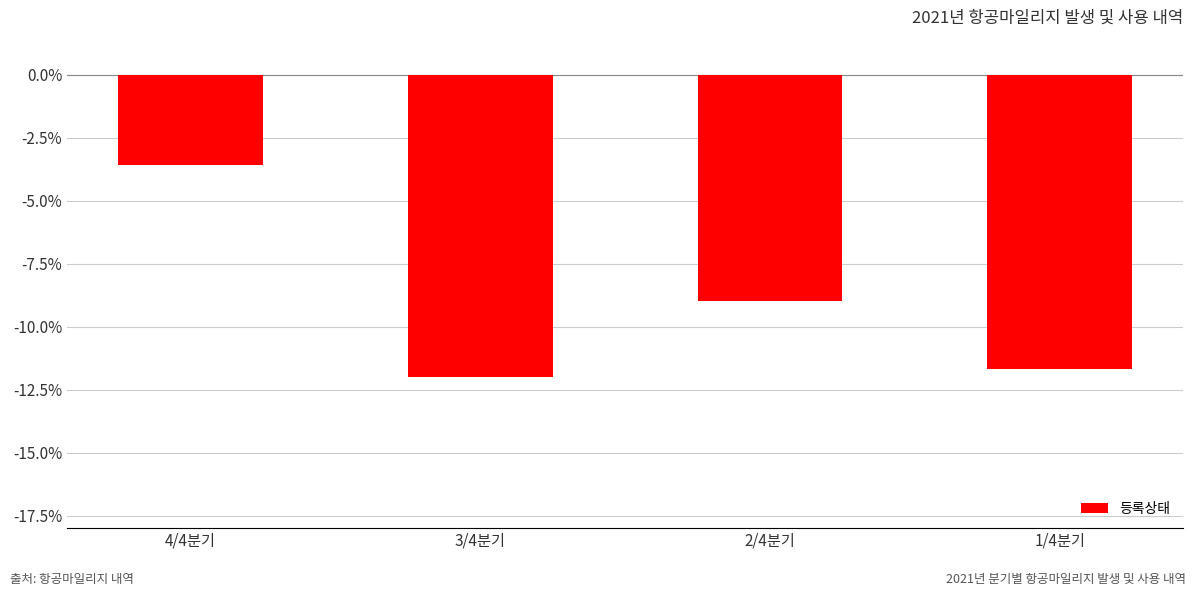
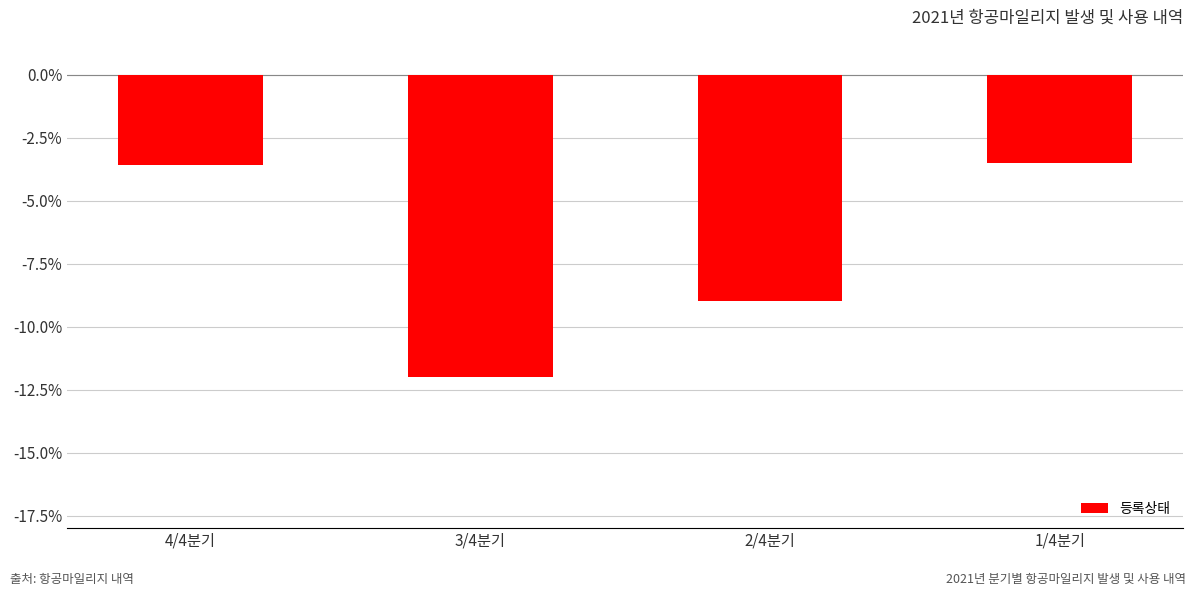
  {
    "4/4분기": "-3.6%",
    "3/4분기": "-12.0%",
    "2/4분기": "-9.0%",
-   "1/4분기": "-11.7%"
+   "1/4분기": "-3.5%"
  }
